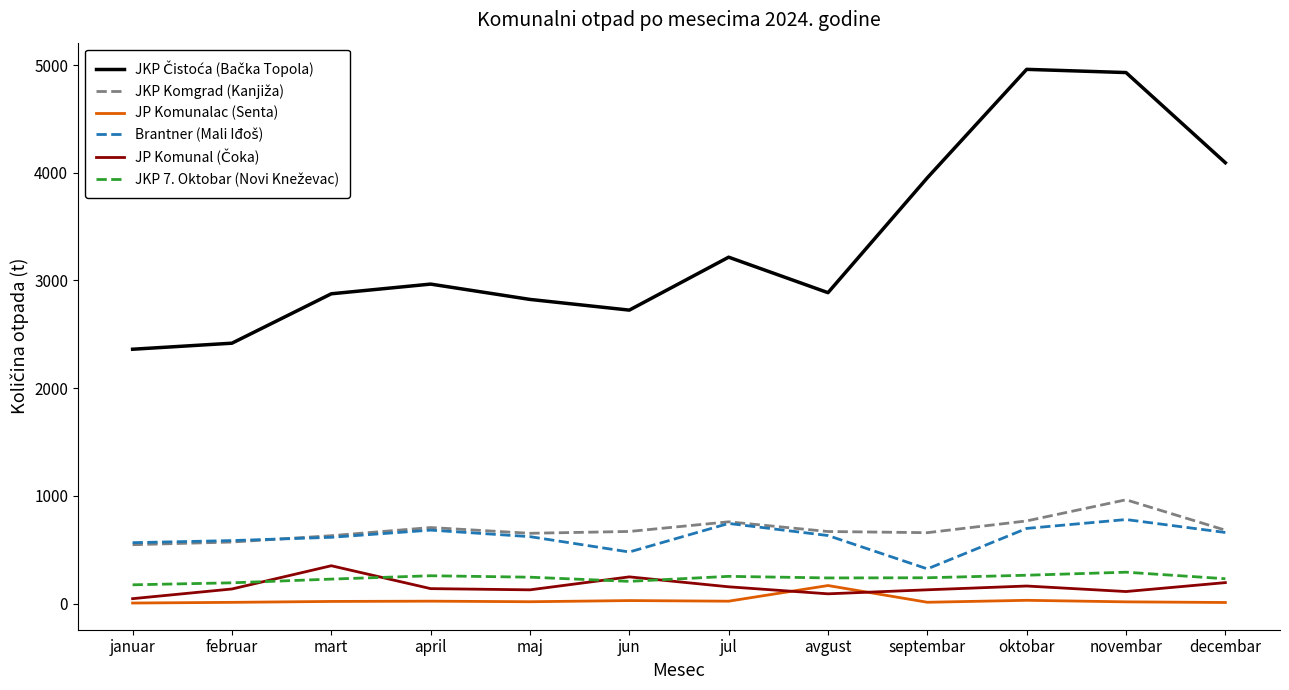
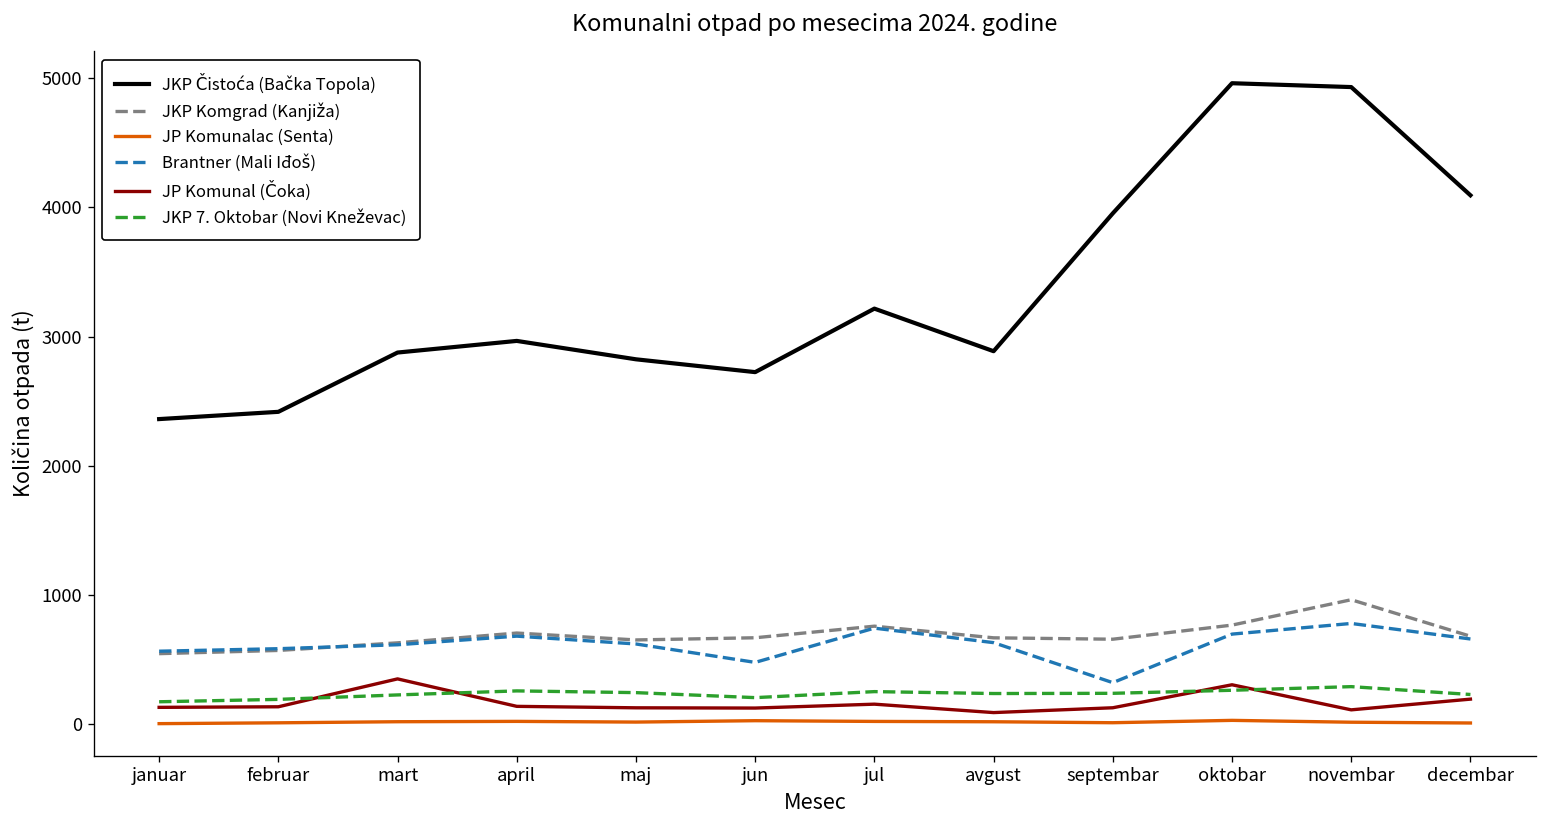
  {
    "JKP Čistoća (Bačka Topola)": {
      "januar": 2360,
      "februar": 2420,
      "mart": 2880,
      "april": 2970,
      "maj": 2820,
      "jun": 2720,
      "jul": 3220,
      "avgust": 2890,
      "septembar": 3950,
      "oktobar": 4960,
      "novembar": 4930,
      "decembar": 4090
    },
    "JKP Komgrad (Kanjiža)": {
      "april": 710,
      "maj": 650,
      "jun": 670,
      "avgust": 670,
      "septembar": 660,
      "oktobar": 770,
      "novembar": 960
    },
    "JP Komunalac (Senta)": {
      "januar": 10,
      "februar": 10,
      "mart": 20,
      "april": 20,
      "maj": 20,
      "jun": 30,
      "jul": 20,
-     "avgust": 170,
+     "avgust": 20,
      "septembar": 10,
      "oktobar": 30,
      "novembar": 20,
      "decembar": 10
    },
    "Brantner (Mali Iđoš)": {
      "april": 680,
      "maj": 620,
      "jun": 480,
      "avgust": 630,
      "septembar": 320,
      "oktobar": 700,
      "novembar": 780
    },
    "JP Komunal (Čoka)": {
-     "januar": 50,
+     "januar": 130,
      "februar": 140,
      "mart": 350,
      "april": 140,
      "maj": 130,
-     "jun": 250,
+     "jun": 130,
      "jul": 160,
      "avgust": 90,
      "septembar": 130,
-     "oktobar": 160,
+     "oktobar": 310,
      "novembar": 110,
      "decembar": 200
    },
    "JKP 7. Oktobar (Novi Kneževac)": {
      "januar": 170,
      "februar": 190,
      "mart": 230,
      "april": 260,
      "maj": 250,
      "jun": 210,
      "jul": 250,
      "avgust": 240,
      "septembar": 240,
      "oktobar": 260,
      "novembar": 290,
      "decembar": 230
    }
  }
